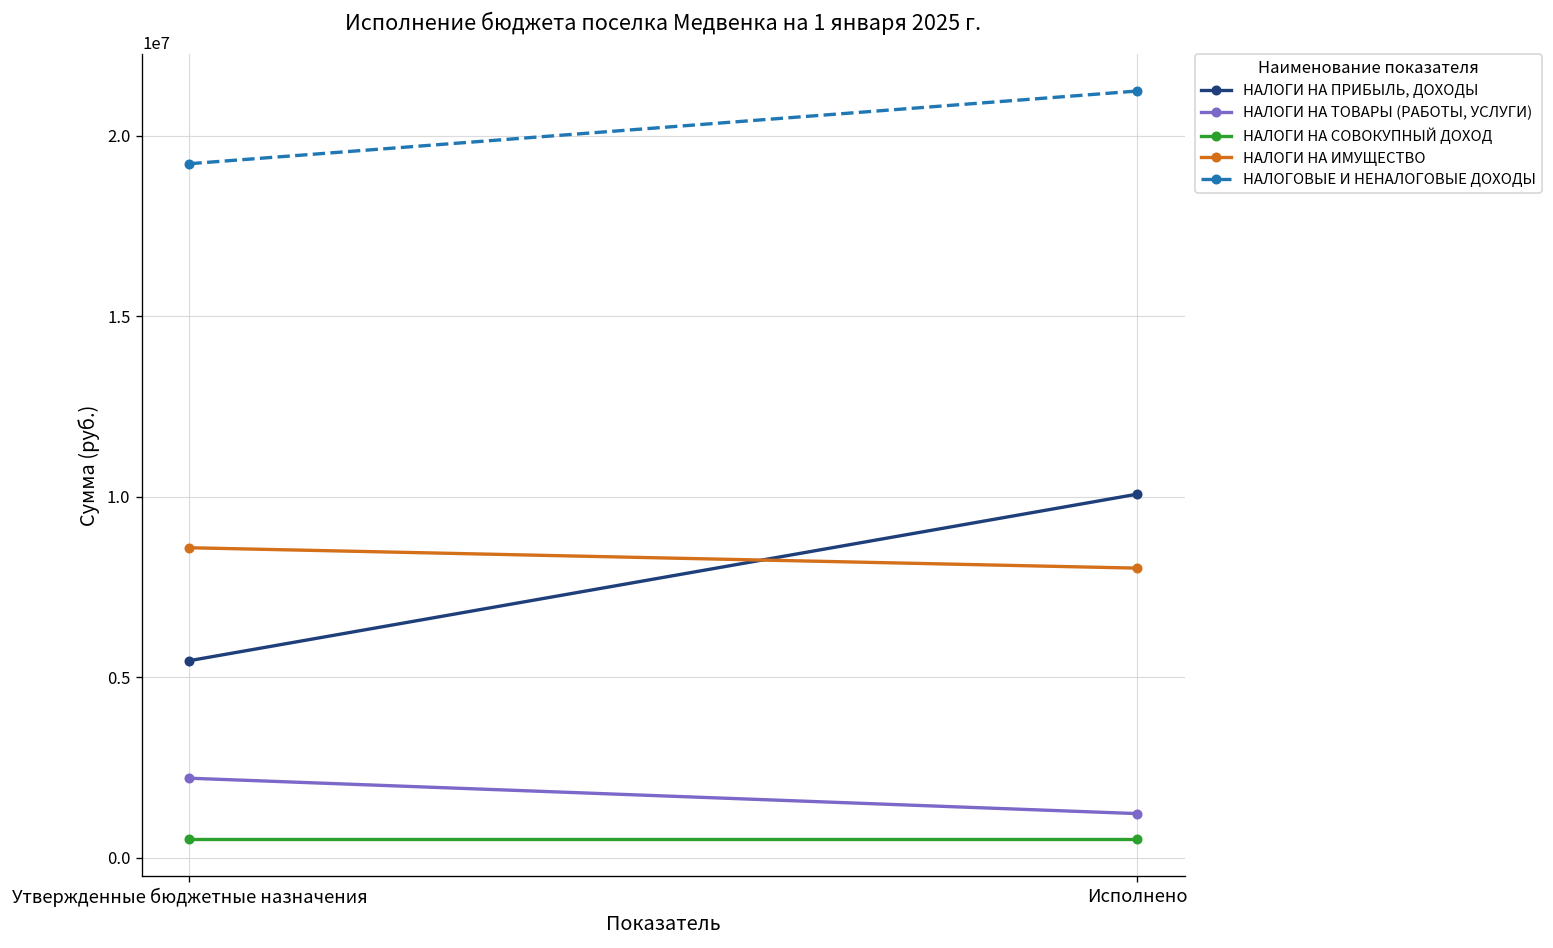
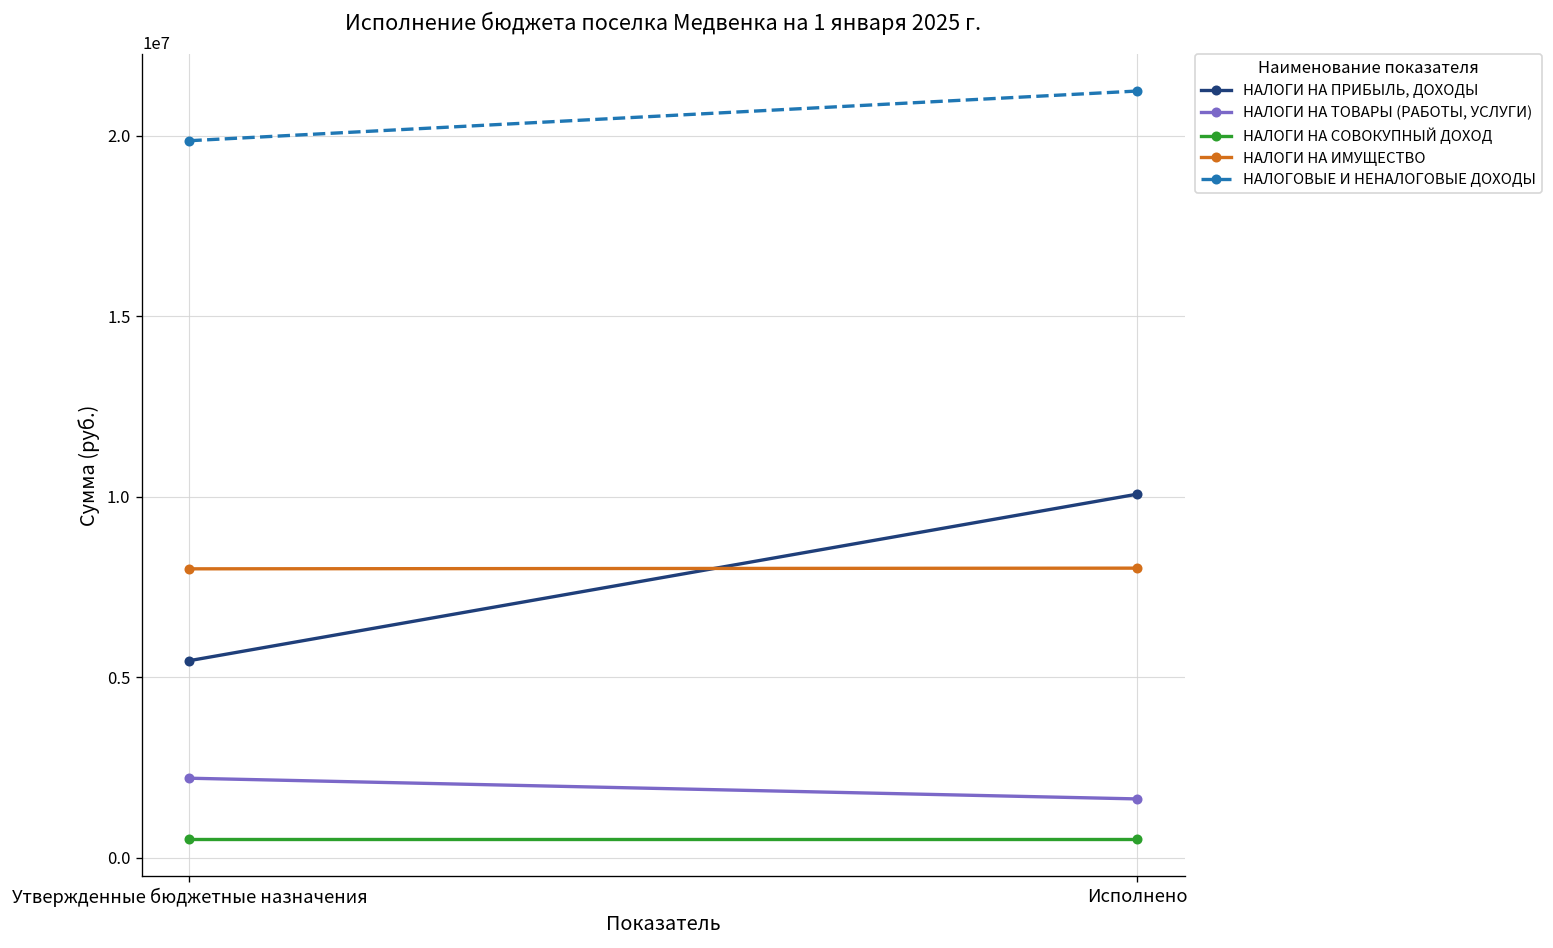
  {
    "НАЛОГИ НА ПРИБЫЛЬ, ДОХОДЫ": {
      "Утвержденные бюджетные назначения": 5500000,
      "Исполнено": 10100000
    },
    "НАЛОГИ НА ТОВАРЫ (РАБОТЫ, УСЛУГИ)": {
      "Утвержденные бюджетные назначения": 2200000,
-     "Исполнено": 1200000
+     "Исполнено": 1600000
    },
    "НАЛОГИ НА СОВОКУПНЫЙ ДОХОД": {
      "Утвержденные бюджетные назначения": 500000,
      "Исполнено": 500000
    },
    "НАЛОГИ НА ИМУЩЕСТВО": {
-     "Утвержденные бюджетные назначения": 8600000,
+     "Утвержденные бюджетные назначения": 8000000,
      "Исполнено": 8000000
    },
    "НАЛОГОВЫЕ И НЕНАЛОГОВЫЕ ДОХОДЫ": {
-     "Утвержденные бюджетные назначения": 19200000,
+     "Утвержденные бюджетные назначения": 19900000,
      "Исполнено": 21200000
    }
  }
